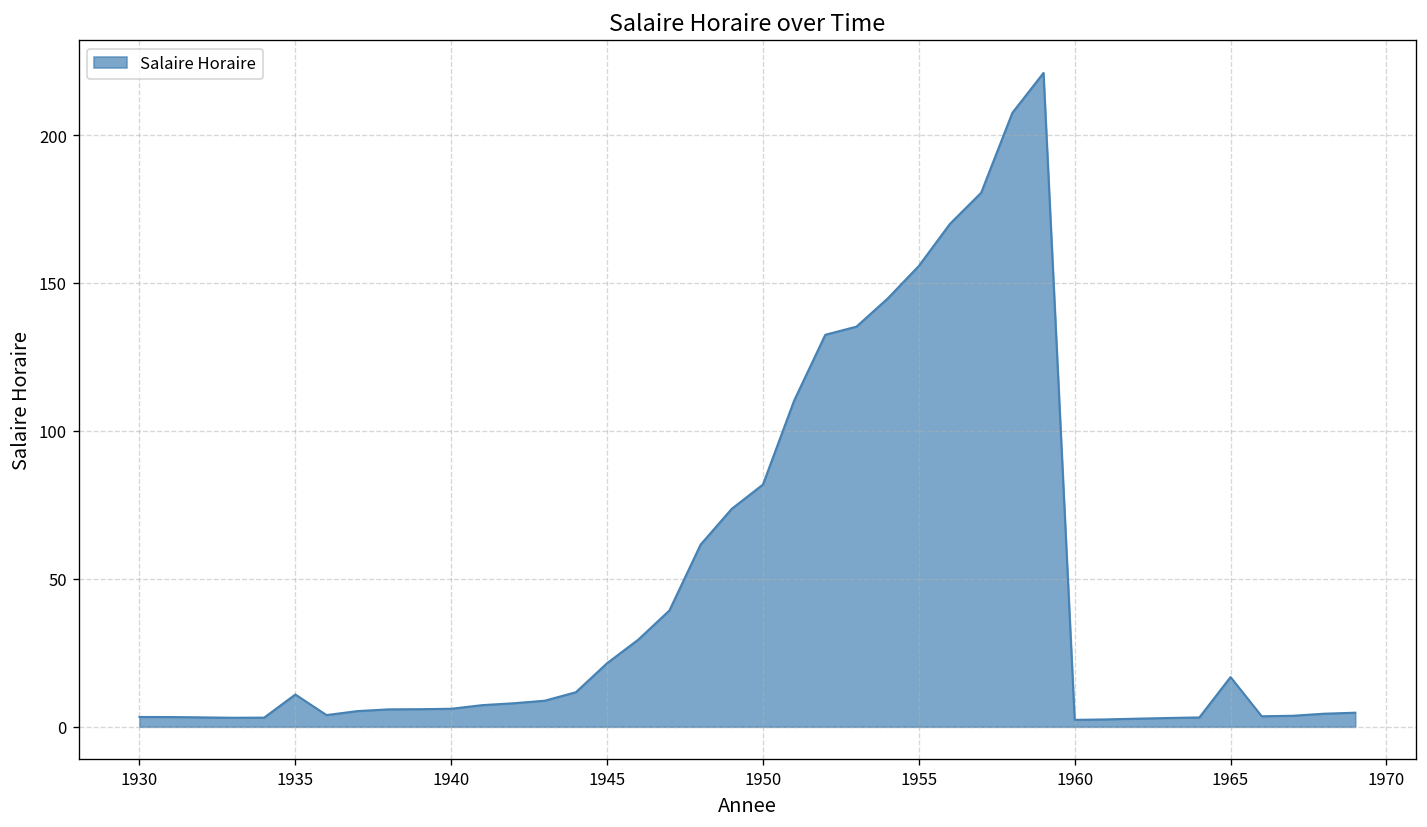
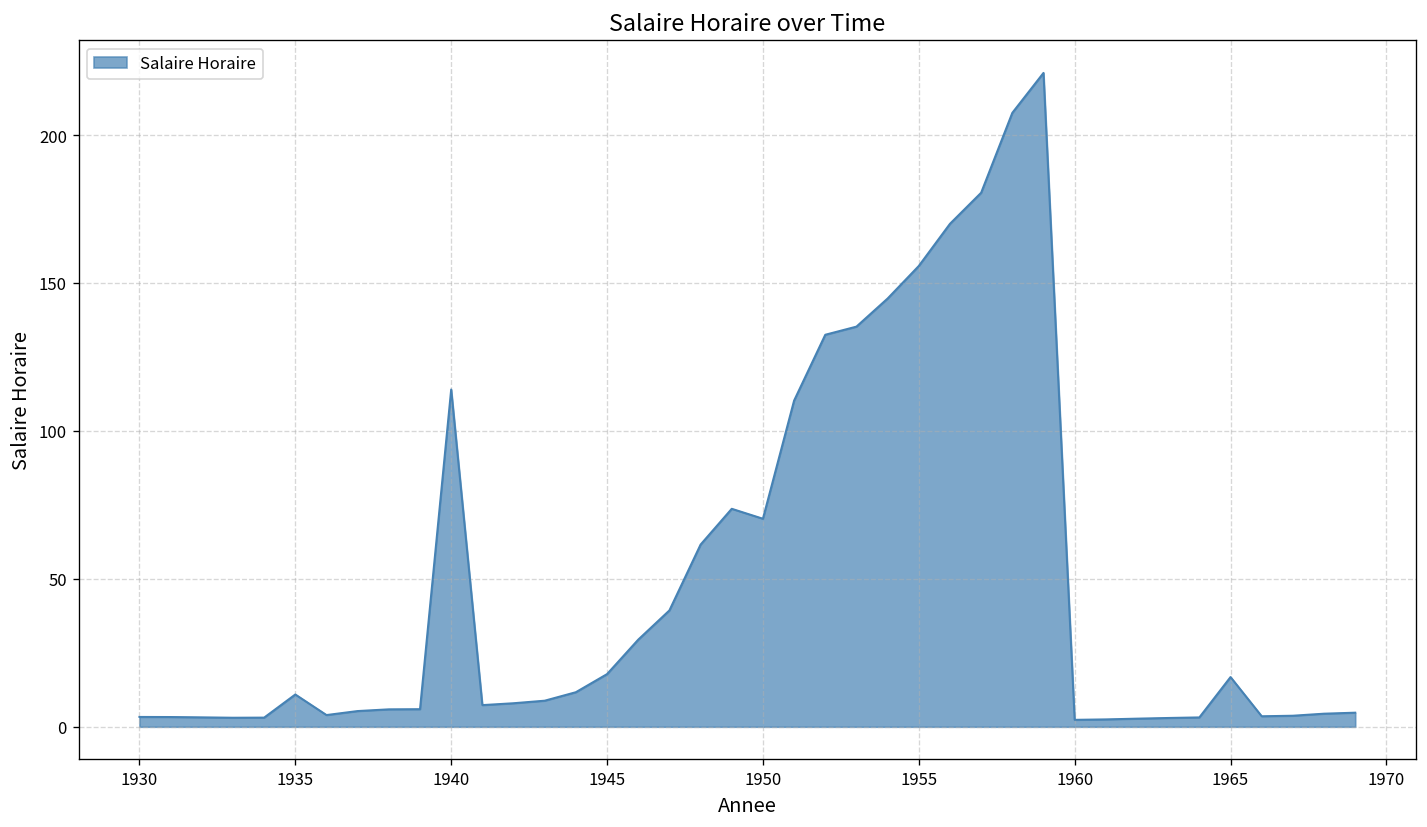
  {
    "1930": 3,
    "1935": 11,
-   "1940": 6,
-   "1945": 21,
-   "1950": 82,
+   "1940": 114,
+   "1945": 18,
+   "1950": 70,
    "1955": 156,
    "1960": 2,
    "1965": 17
  }
